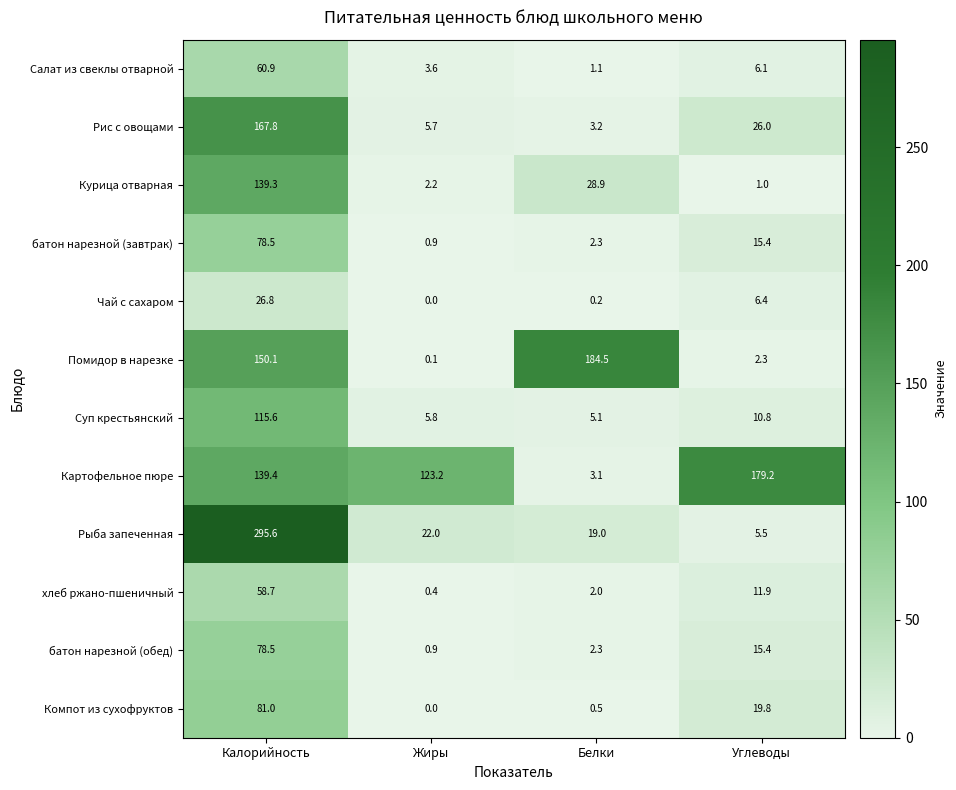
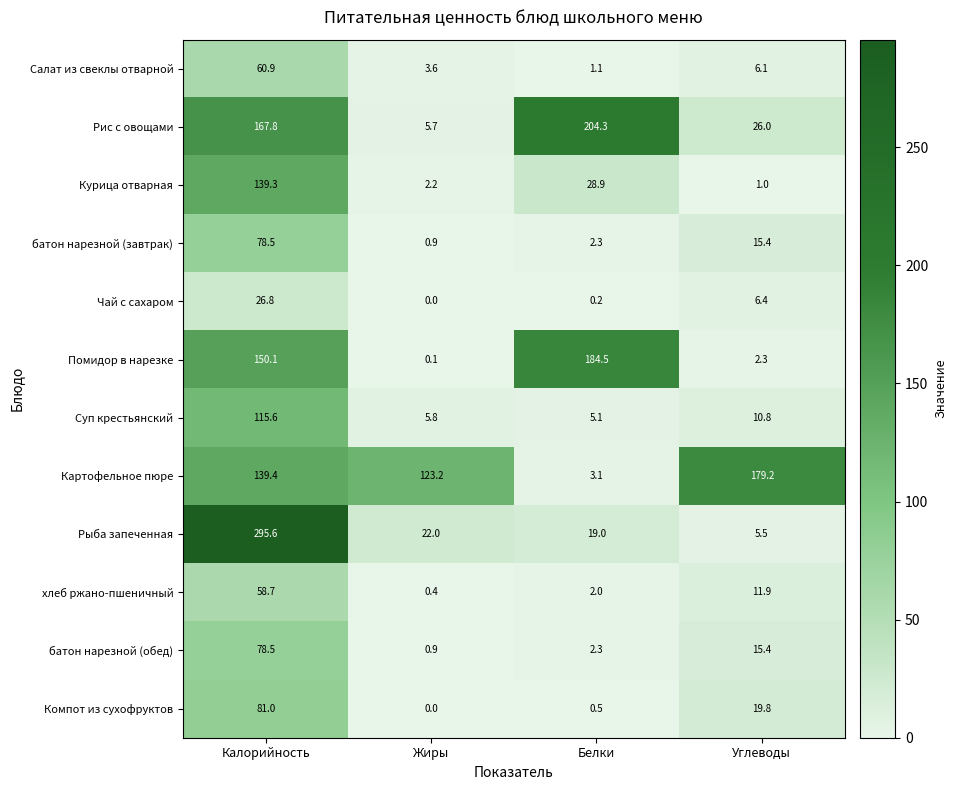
  {
    "Салат из свеклы отварной": {
      "Калорийность": 60.9,
      "Жиры": 3.6,
      "Белки": 1.1,
      "Углеводы": 6.1
    },
    "Рис с овощами": {
      "Калорийность": 167.8,
      "Жиры": 5.7,
-     "Белки": 3.2,
+     "Белки": 204.3,
      "Углеводы": 26.0
    },
    "Курица отварная": {
      "Калорийность": 139.3,
      "Жиры": 2.2,
      "Белки": 28.9,
      "Углеводы": 1.0
    },
    "батон нарезной (завтрак)": {
      "Калорийность": 78.5,
      "Жиры": 0.9,
      "Белки": 2.3,
      "Углеводы": 15.4
    },
    "Чай с сахаром": {
      "Калорийность": 26.8,
      "Жиры": 0.0,
      "Белки": 0.2,
      "Углеводы": 6.4
    },
    "Помидор в нарезке": {
      "Калорийность": 150.1,
      "Жиры": 0.1,
      "Белки": 184.5,
      "Углеводы": 2.3
    },
    "Суп крестьянский": {
      "Калорийность": 115.6,
      "Жиры": 5.8,
      "Белки": 5.1,
      "Углеводы": 10.8
    },
    "Картофельное пюре": {
      "Калорийность": 139.4,
      "Жиры": 123.2,
      "Белки": 3.1,
      "Углеводы": 179.2
    },
    "Рыба запеченная": {
      "Калорийность": 295.6,
      "Жиры": 22.0,
      "Белки": 19.0,
      "Углеводы": 5.5
    },
    "хлеб ржано-пшеничный": {
      "Калорийность": 58.7,
      "Жиры": 0.4,
      "Белки": 2.0,
      "Углеводы": 11.9
    },
    "батон нарезной (обед)": {
      "Калорийность": 78.5,
      "Жиры": 0.9,
      "Белки": 2.3,
      "Углеводы": 15.4
    },
    "Компот из сухофруктов": {
      "Калорийность": 81.0,
      "Жиры": 0.0,
      "Белки": 0.5,
      "Углеводы": 19.8
    }
  }
